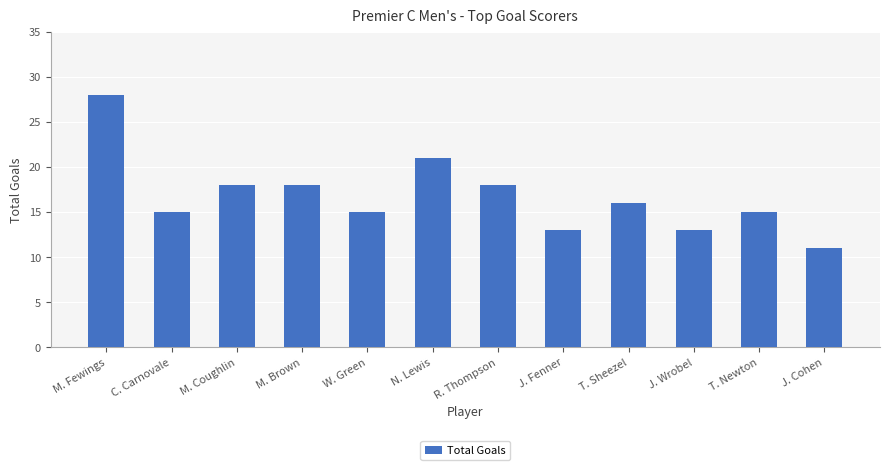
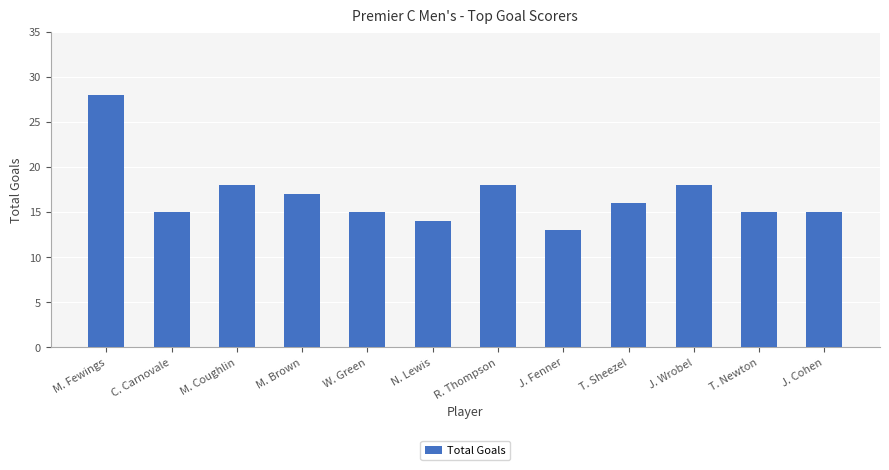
  {
    "M. Fewings": 28,
    "C. Carnovale": 15,
    "M. Coughlin": 18,
-   "M. Brown": 18,
+   "M. Brown": 17,
    "W. Green": 15,
-   "N. Lewis": 21,
+   "N. Lewis": 14,
    "R. Thompson": 18,
    "J. Fenner": 13,
    "T. Sheezel": 16,
-   "J. Wrobel": 13,
+   "J. Wrobel": 18,
    "T. Newton": 15,
-   "J. Cohen": 11
+   "J. Cohen": 15
  }
